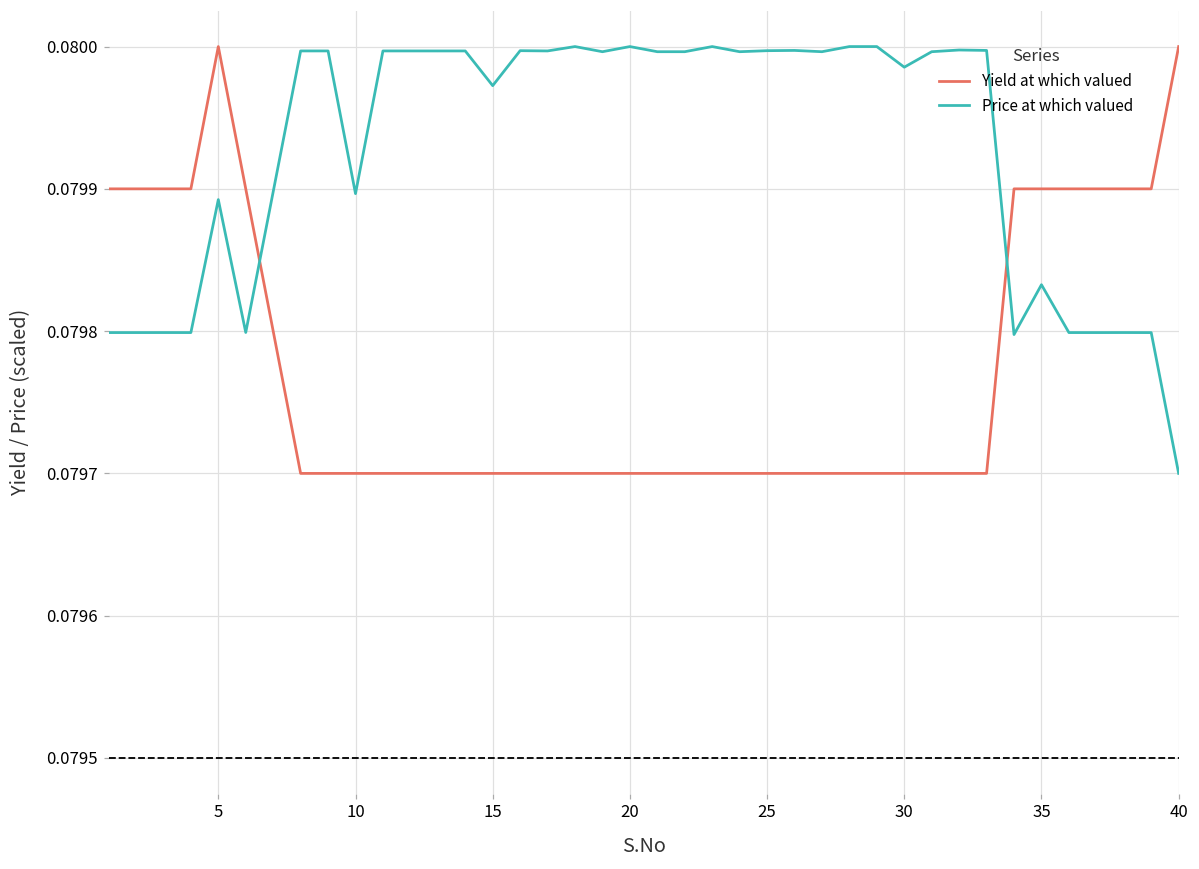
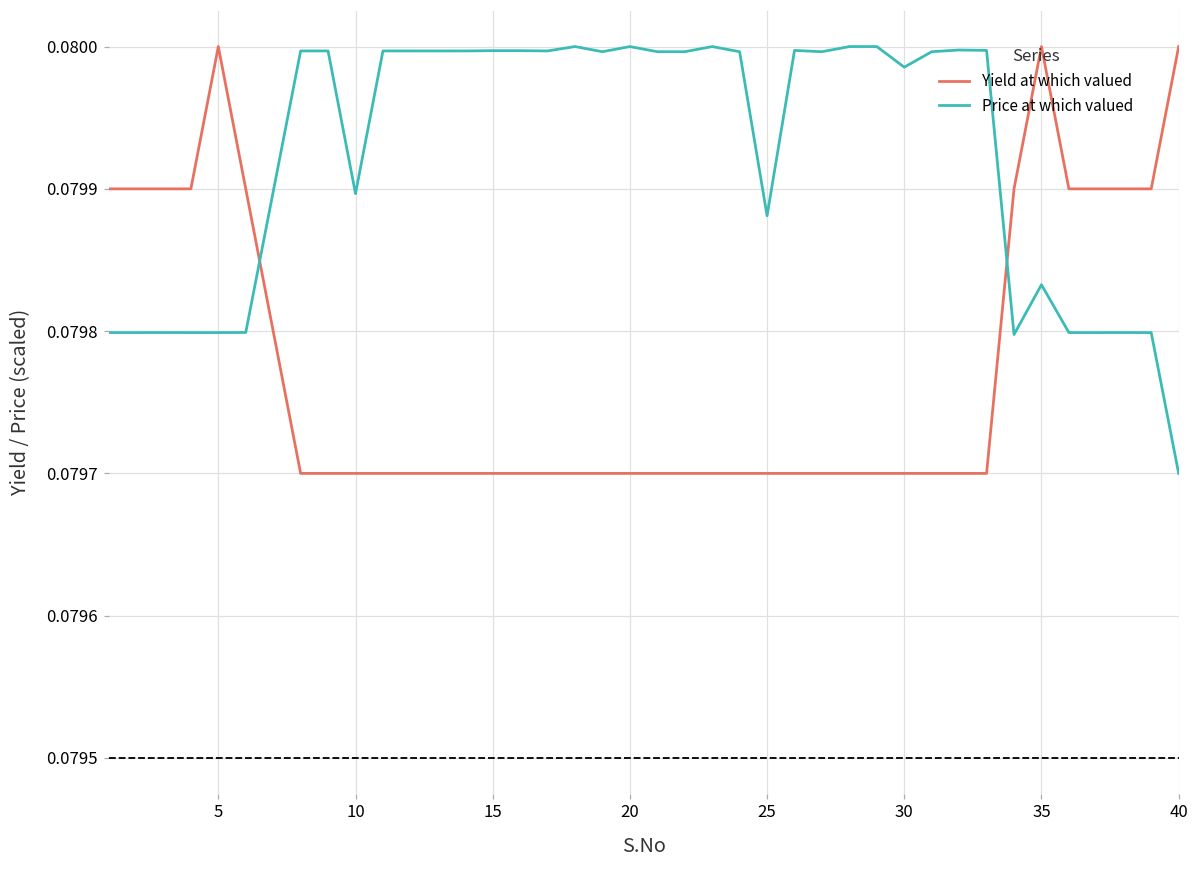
  {
    "Yield at which valued": {
      "5": 0.0800,
      "10": 0.0797,
      "15": 0.0797,
      "20": 0.0797,
      "25": 0.0797,
      "30": 0.0797,
-     "35": 0.0799,
+     "35": 0.0800,
      "40": 0.0800
    },
    "Price at which valued": {
-     "5": 0.079892,
+     "5": 0.079799,
      "10": 0.079897,
-     "15": 0.079973,
+     "15": 0.079997,
      "20": 0.080000,
-     "25": 0.079997,
+     "25": 0.079881,
      "30": 0.079986,
      "35": 0.079833,
      "40": 0.079700
    }
  }
